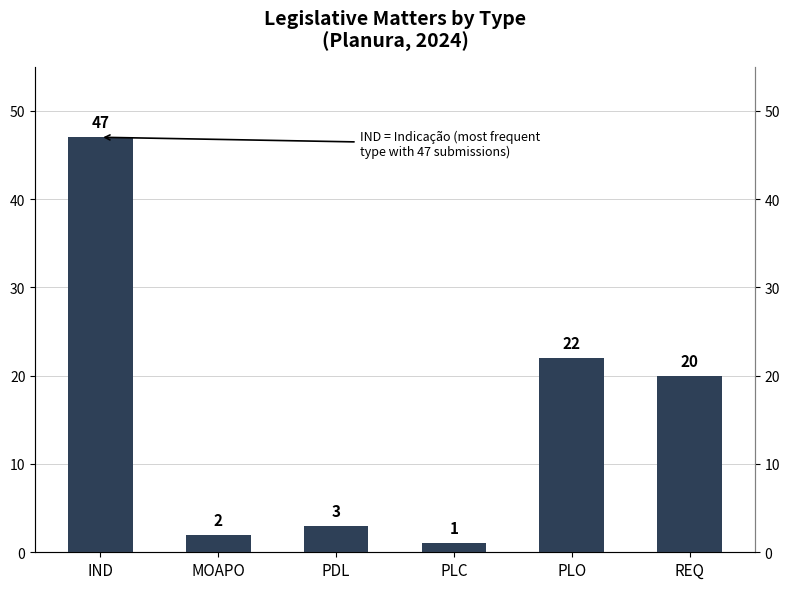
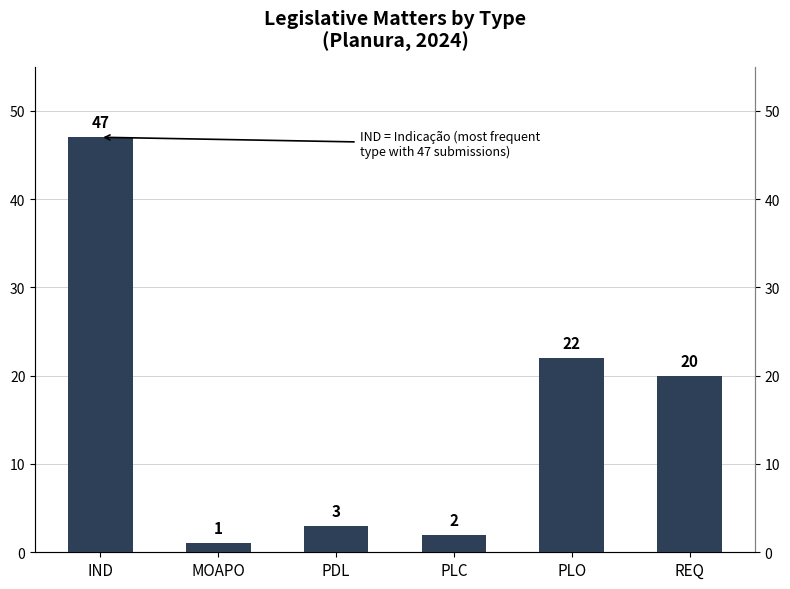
  {
    "IND": 47,
-   "MOAPO": 2,
+   "MOAPO": 1,
    "PDL": 3,
-   "PLC": 1,
+   "PLC": 2,
    "PLO": 22,
    "REQ": 20
  }
